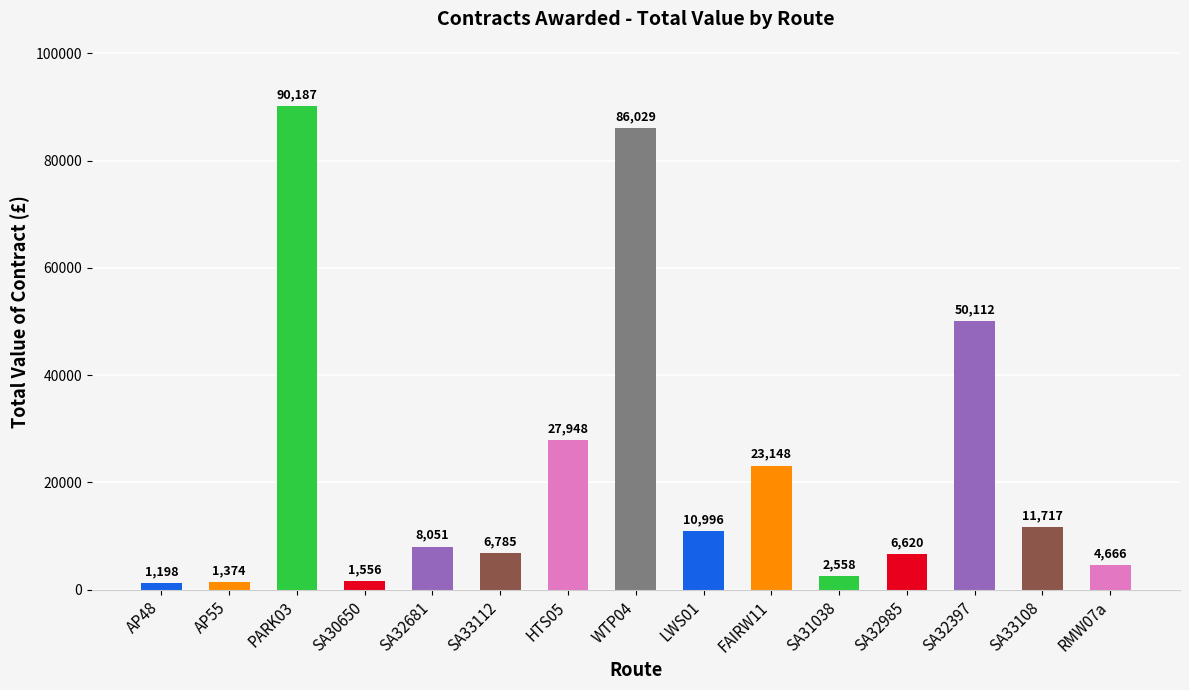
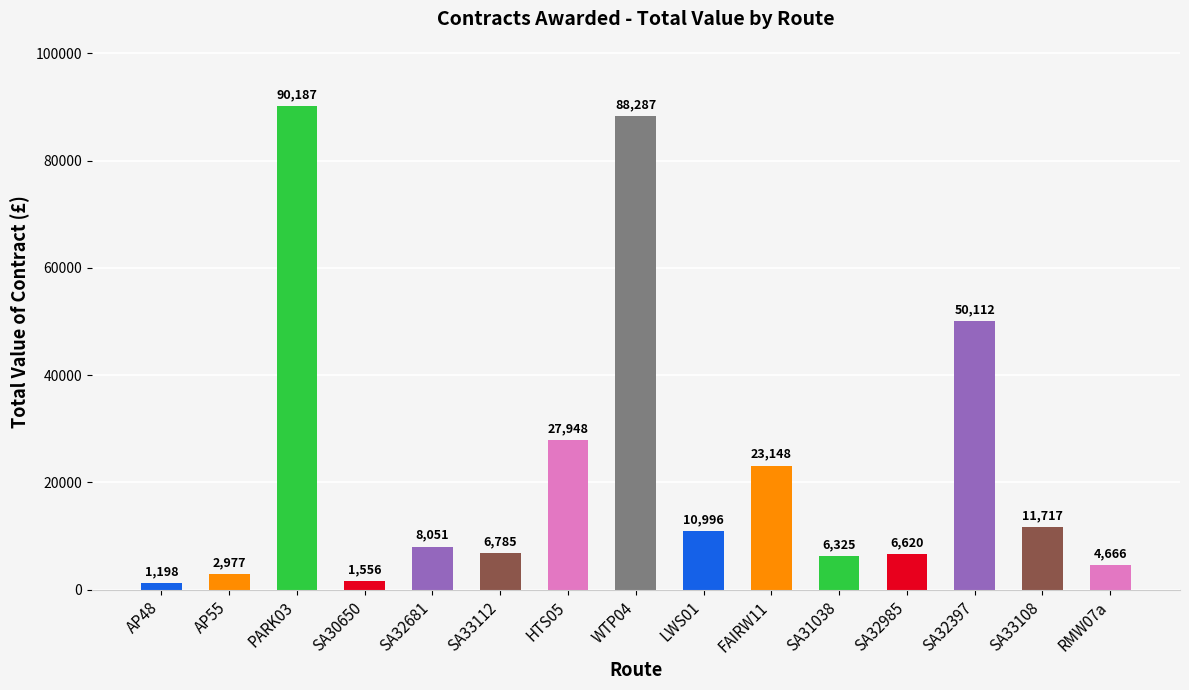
  {
    "AP48": "1,198",
-   "AP55": "1,374",
+   "AP55": "2,977",
    "PARK03": "90,187",
    "SA30650": "1,556",
    "SA32681": "8,051",
    "SA33112": "6,785",
    "HTS05": "27,948",
-   "WTP04": "86,029",
+   "WTP04": "88,287",
    "LWS01": "10,996",
    "FAIRW11": "23,148",
-   "SA31038": "2,558",
+   "SA31038": "6,325",
    "SA32985": "6,620",
    "SA32397": "50,112",
    "SA33108": "11,717",
    "RMW07a": "4,666"
  }
